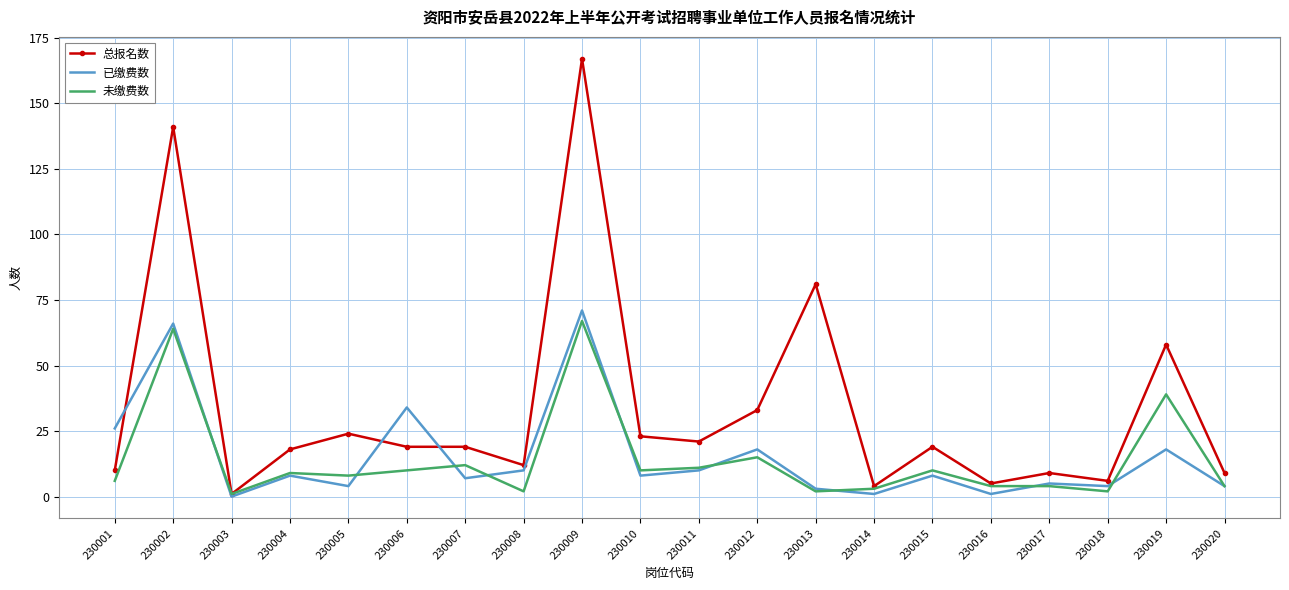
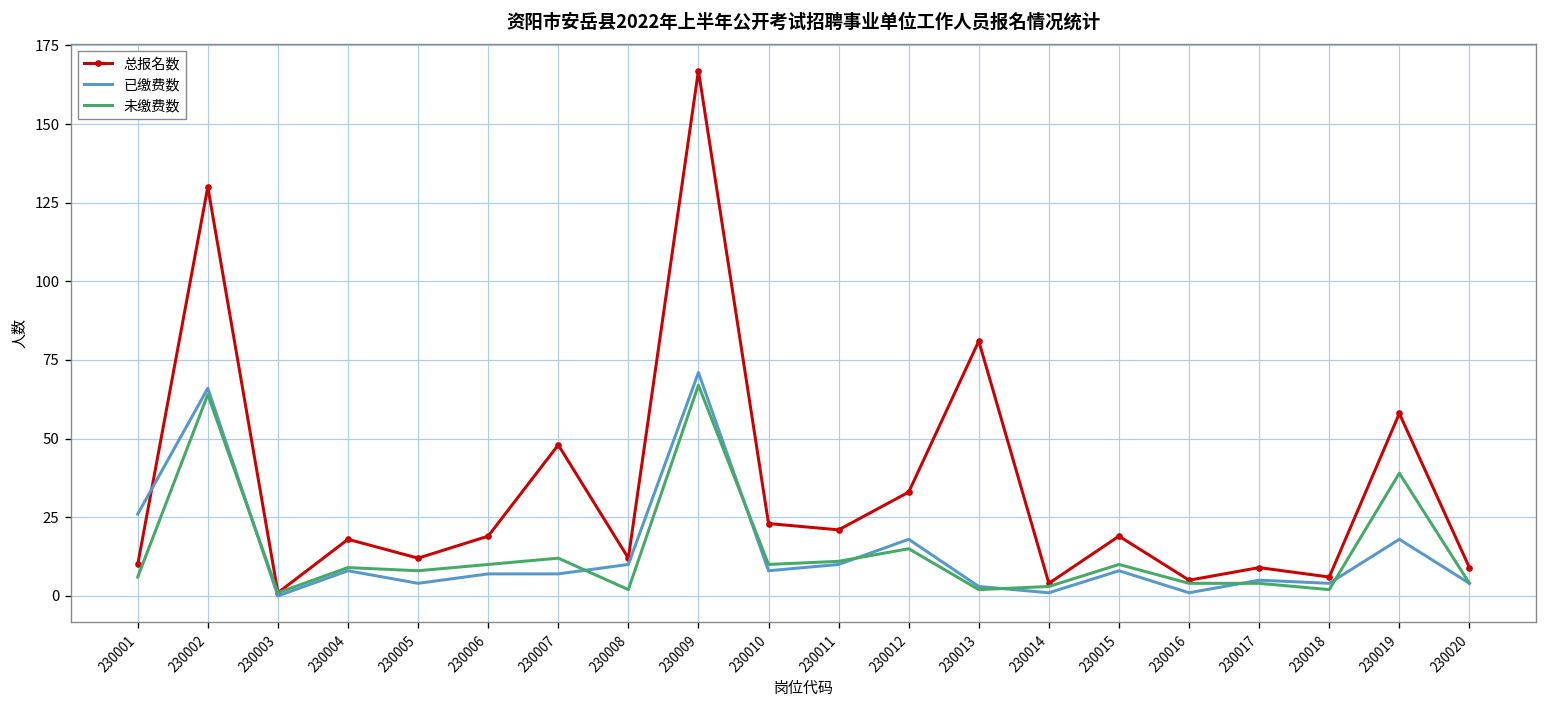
  {
    "总报名数": {
      "230001": 10,
-     "230002": 141,
+     "230002": 130,
      "230004": 18,
-     "230005": 24,
+     "230005": 12,
      "230006": 19,
-     "230007": 19,
+     "230007": 48,
      "230008": 12,
      "230009": 167,
      "230010": 23,
      "230011": 21,
      "230012": 33,
      "230013": 81,
      "230014": 4,
      "230015": 19,
      "230016": 5,
      "230017": 9,
      "230018": 6,
      "230019": 58,
      "230020": 9
    },
    "已缴费数": {
      "230001": 26,
      "230002": 66,
      "230003": 0,
      "230004": 8,
      "230005": 4,
-     "230006": 34,
+     "230006": 7,
      "230007": 7,
      "230008": 10,
      "230009": 71,
      "230010": 8,
      "230011": 10,
      "230012": 18,
      "230013": 3,
      "230014": 1,
      "230015": 8,
      "230016": 1,
      "230017": 5,
      "230018": 4,
      "230019": 18
    },
    "未缴费数": {
      "230001": 6,
      "230002": 64,
      "230004": 9,
      "230005": 8,
      "230006": 10,
      "230007": 12,
      "230008": 2,
      "230009": 67,
      "230010": 10,
      "230011": 11,
      "230012": 15,
      "230013": 2,
      "230014": 3,
      "230015": 10,
      "230016": 4,
      "230017": 4,
      "230018": 2,
      "230019": 39
    }
  }
